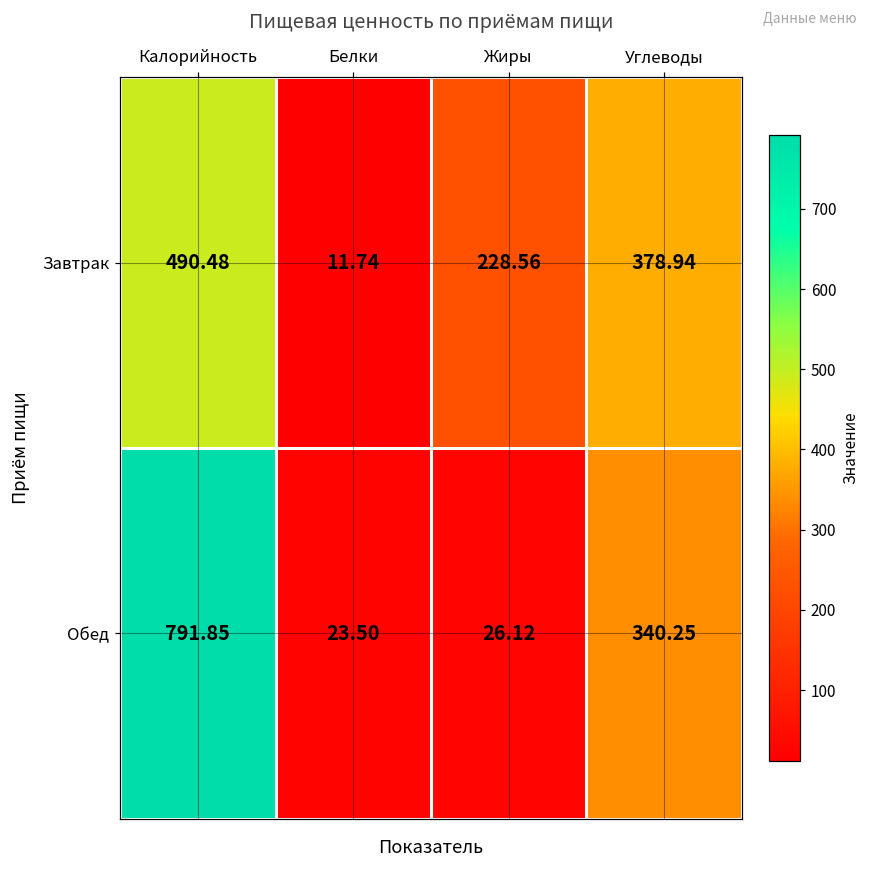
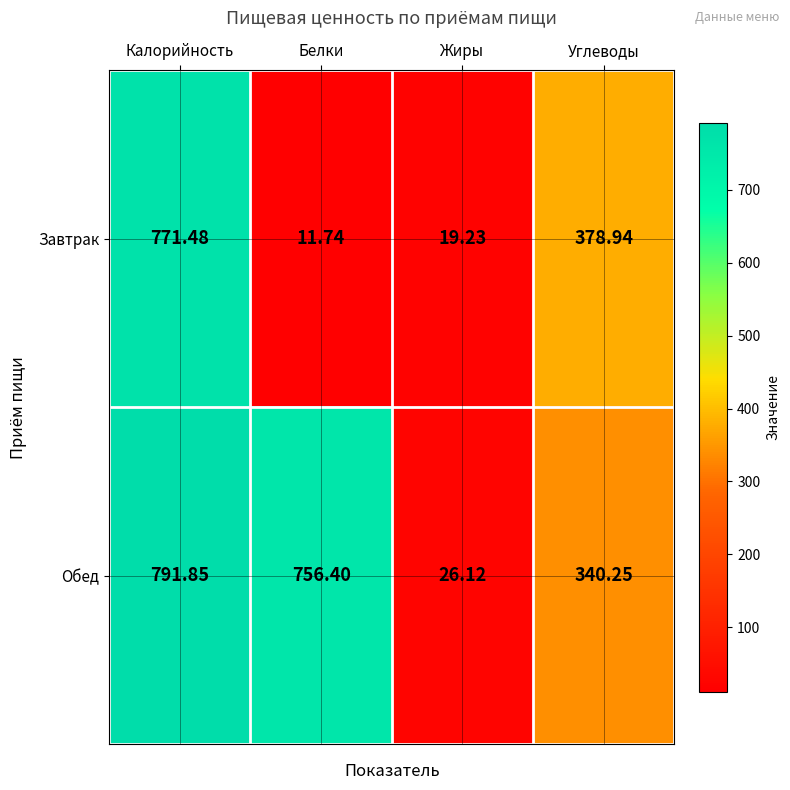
  {
    "Завтрак": {
-     "Калорийность": 490.48,
+     "Калорийность": 771.48,
      "Белки": 11.74,
-     "Жиры": 228.56,
+     "Жиры": 19.23,
      "Углеводы": 378.94
    },
    "Обед": {
      "Калорийность": 791.85,
-     "Белки": 23.50,
+     "Белки": 756.40,
      "Жиры": 26.12,
      "Углеводы": 340.25
    }
  }
